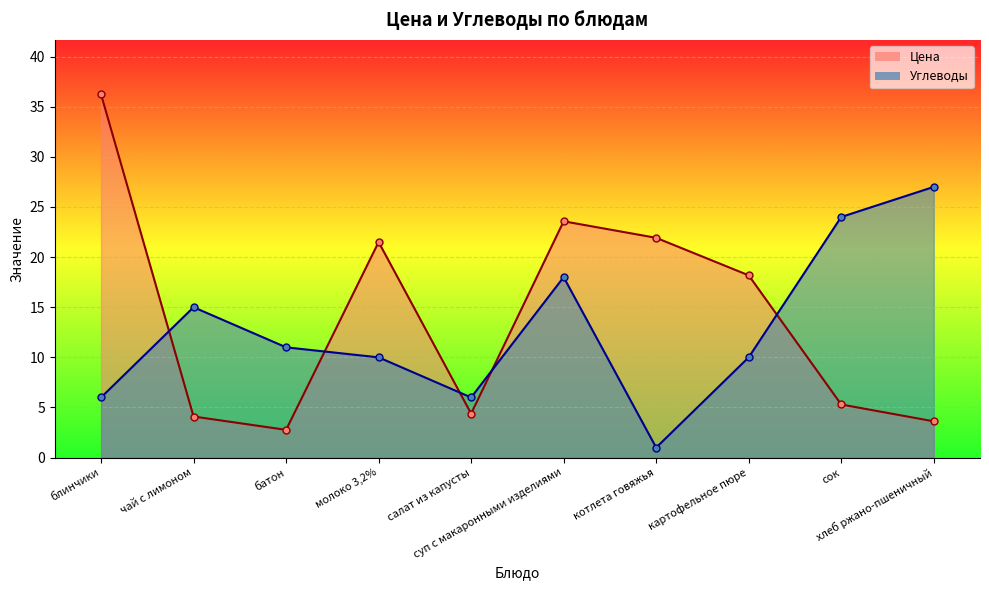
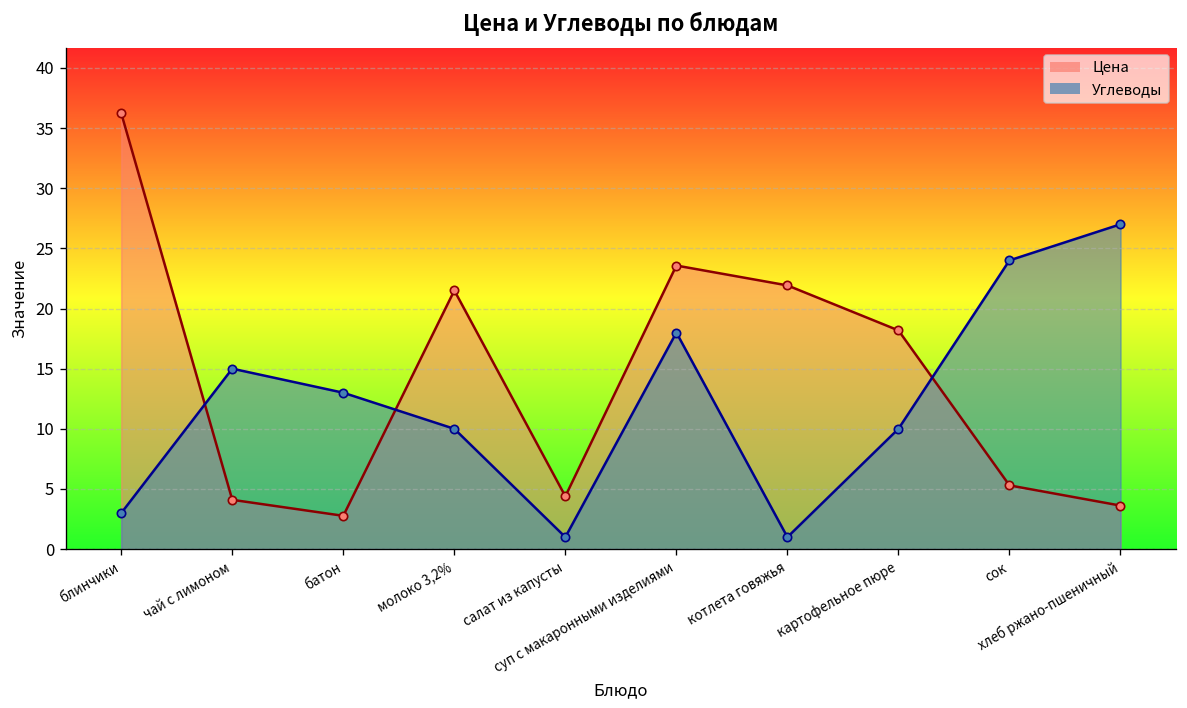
  {
    "Цена": {
      "блинчики": 36,
      "чай с лимоном": 4,
      "батон": 3,
      "молоко 3,2%": 21.5,
      "салат из капусты": 4.4,
      "суп с макаронными изделиями": 23.6,
      "котлета говяжья": 22,
      "картофельное пюре": 18,
      "сок": 5.3,
      "хлеб ржано-пшеничный": 3.6
    },
    "Углеводы": {
-     "блинчики": 6,
+     "блинчики": 3,
      "чай с лимоном": 15,
-     "батон": 11,
+     "батон": 13,
      "молоко 3,2%": 10,
-     "салат из капусты": 6,
+     "салат из капусты": 1,
      "суп с макаронными изделиями": 18,
      "котлета говяжья": 1,
      "картофельное пюре": 10,
      "сок": 24,
      "хлеб ржано-пшеничный": 27
    }
  }
